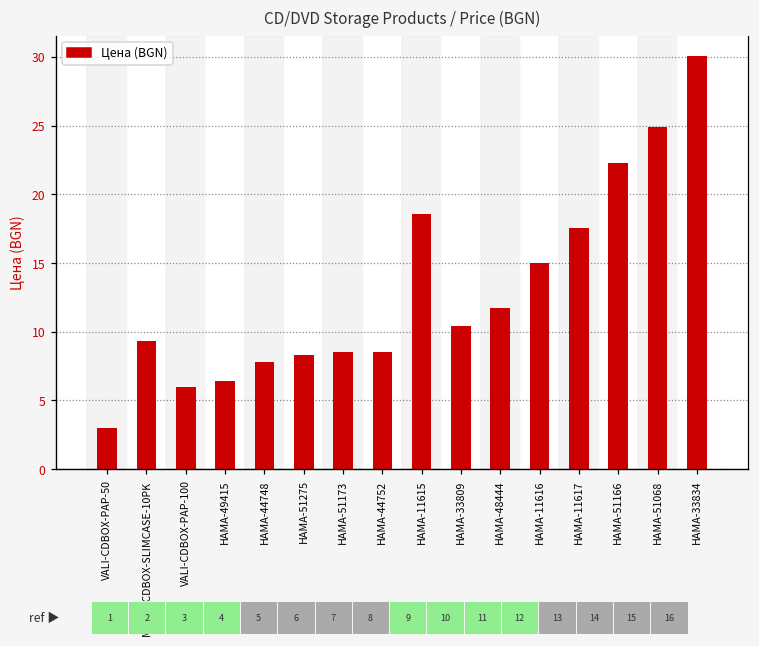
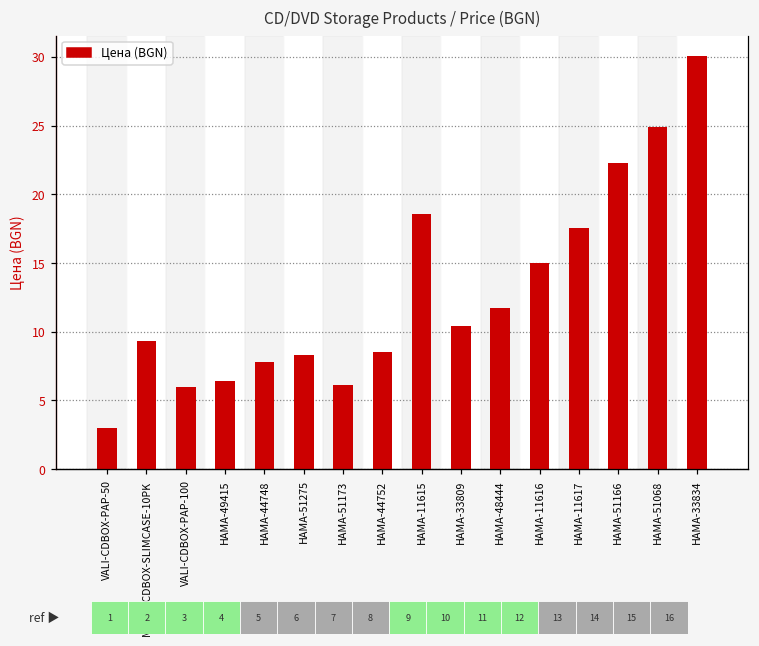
  {
    "VALI-CDBOX-PAP-50": 3.0,
    "ML-DC-CDBOX-SLIMCASE-10PK": 9.4,
    "VALI-CDBOX-PAP-100": 6.0,
    "HAMA-49415": 6.4,
    "HAMA-44748": 7.8,
    "HAMA-51275": 8.3,
-   "HAMA-51173": 8.5,
+   "HAMA-51173": 6.1,
    "HAMA-44752": 8.5,
    "HAMA-11615": 18.6,
    "HAMA-33809": 10.4,
    "HAMA-48444": 11.7,
    "HAMA-11616": 15.0,
    "HAMA-11617": 17.6,
    "HAMA-51166": 22.3,
    "HAMA-51068": 24.9,
    "HAMA-33834": 30.0
  }
